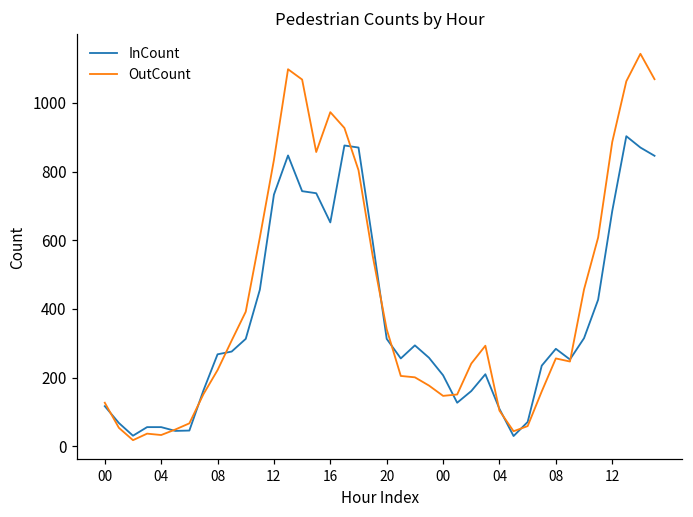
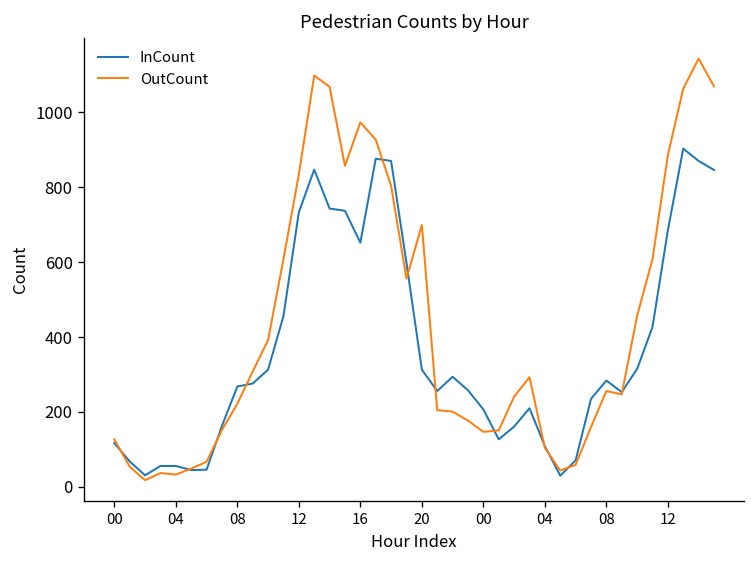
  {
    "InCount": {
      "16": 650,
      "20": 310
    },
    "OutCount": {
      "16": 970,
-     "20": 340
+     "20": 700
    }
  }
